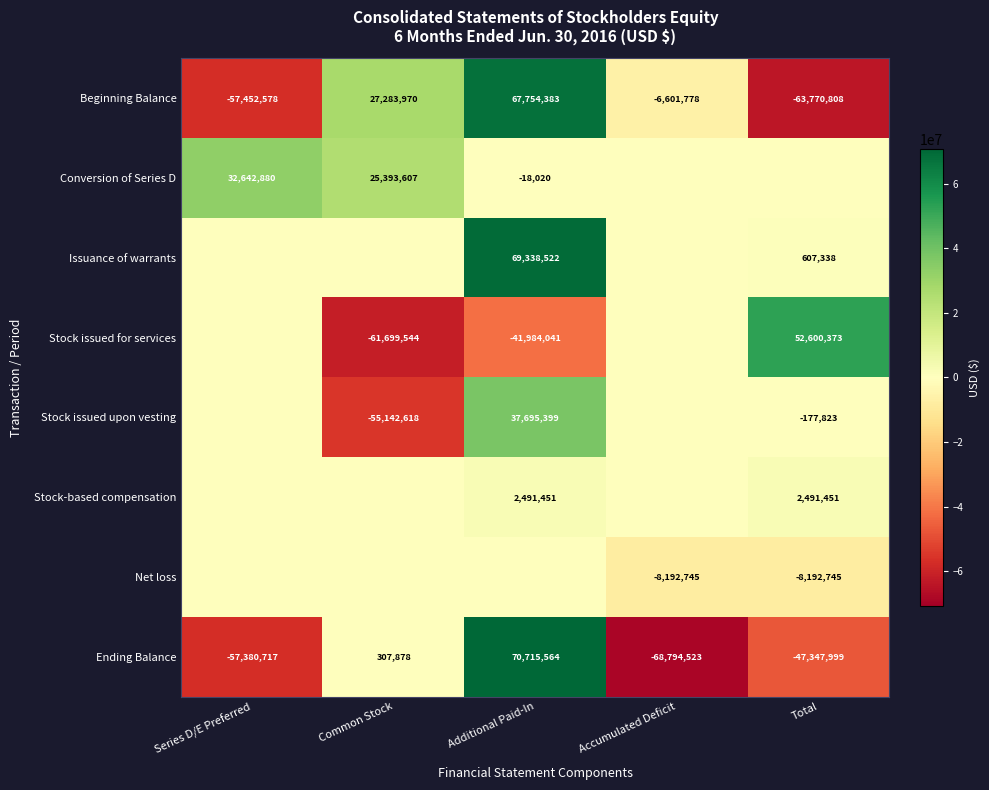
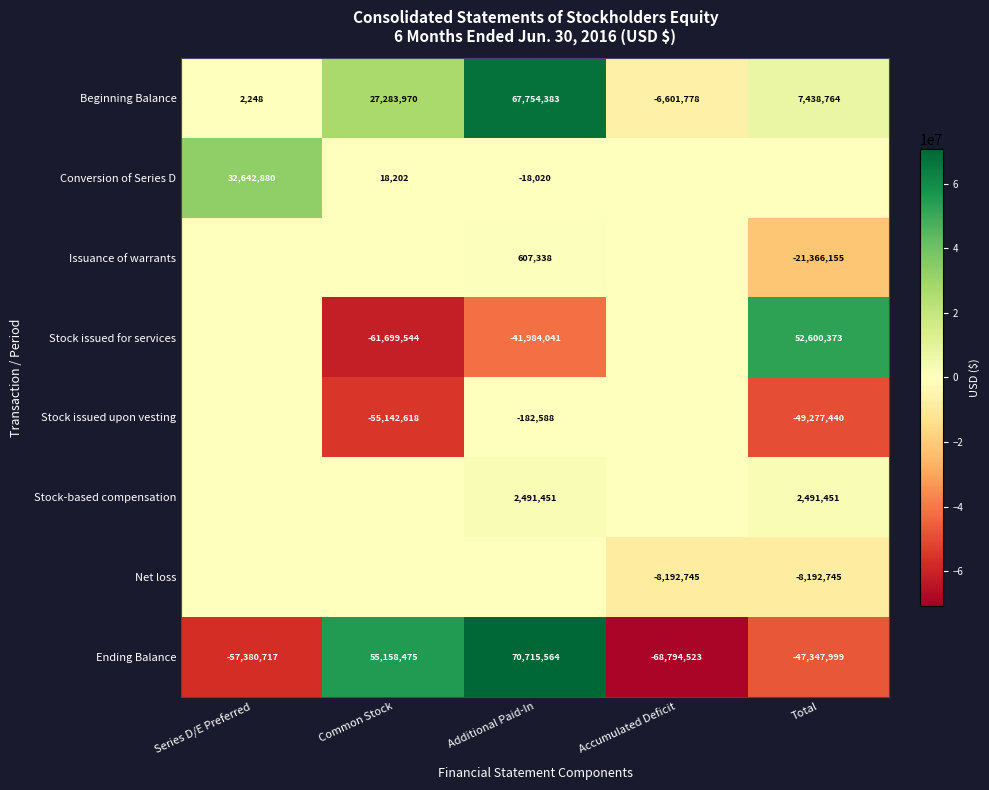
  {
    "Beginning Balance": {
-     "Series D/E Preferred": "-57,452,578",
+     "Series D/E Preferred": "2,248",
      "Common Stock": "27,283,970",
      "Additional Paid-In": "67,754,383",
      "Accumulated Deficit": "-6,601,778",
-     "Total": "-63,770,808"
+     "Total": "7,438,764"
    },
    "Conversion of Series D": {
      "Series D/E Preferred": "32,642,880",
-     "Common Stock": "25,393,607",
+     "Common Stock": "18,202",
      "Additional Paid-In": "-18,020"
    },
    "Issuance of warrants": {
-     "Additional Paid-In": "69,338,522",
-     "Total": "607,338"
+     "Additional Paid-In": "607,338",
+     "Total": "-21,366,155"
    },
    "Stock issued for services": {
      "Common Stock": "-61,699,544",
      "Additional Paid-In": "-41,984,041",
      "Total": "52,600,373"
    },
    "Stock issued upon vesting": {
      "Common Stock": "-55,142,618",
-     "Additional Paid-In": "37,695,399",
-     "Total": "-177,823"
+     "Additional Paid-In": "-182,588",
+     "Total": "-49,277,440"
    },
    "Stock-based compensation": {
      "Additional Paid-In": "2,491,451",
      "Total": "2,491,451"
    },
    "Net loss": {
      "Accumulated Deficit": "-8,192,745",
      "Total": "-8,192,745"
    },
    "Ending Balance": {
      "Series D/E Preferred": "-57,380,717",
-     "Common Stock": "307,878",
+     "Common Stock": "55,158,475",
      "Additional Paid-In": "70,715,564",
      "Accumulated Deficit": "-68,794,523",
      "Total": "-47,347,999"
    }
  }
